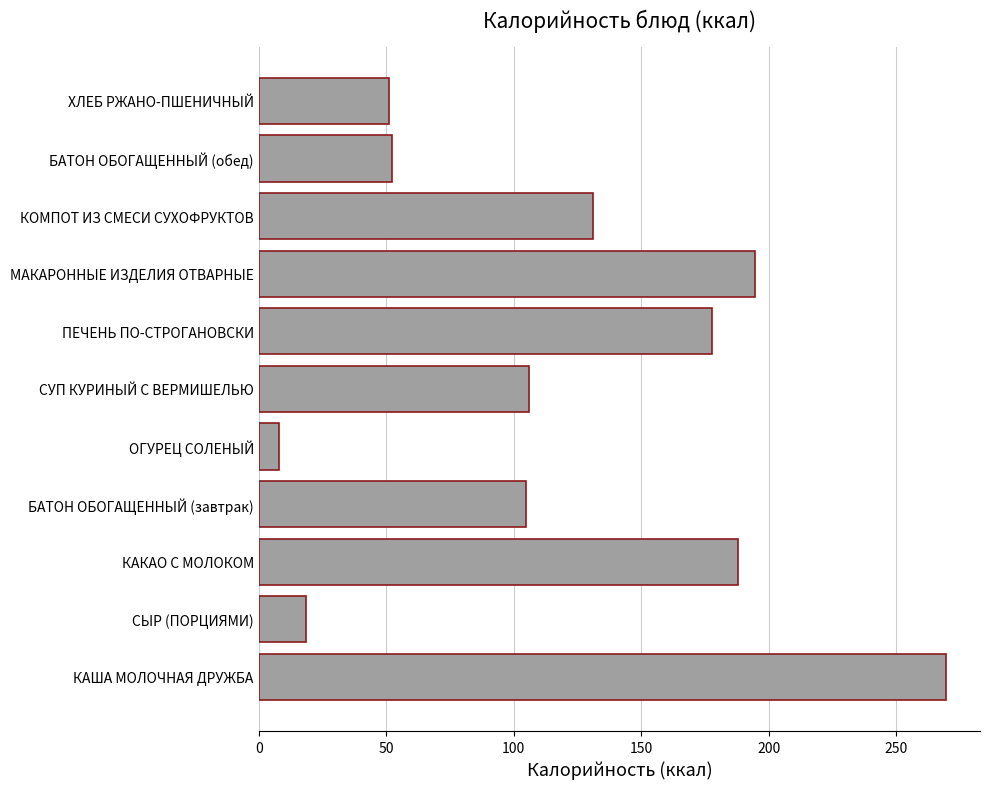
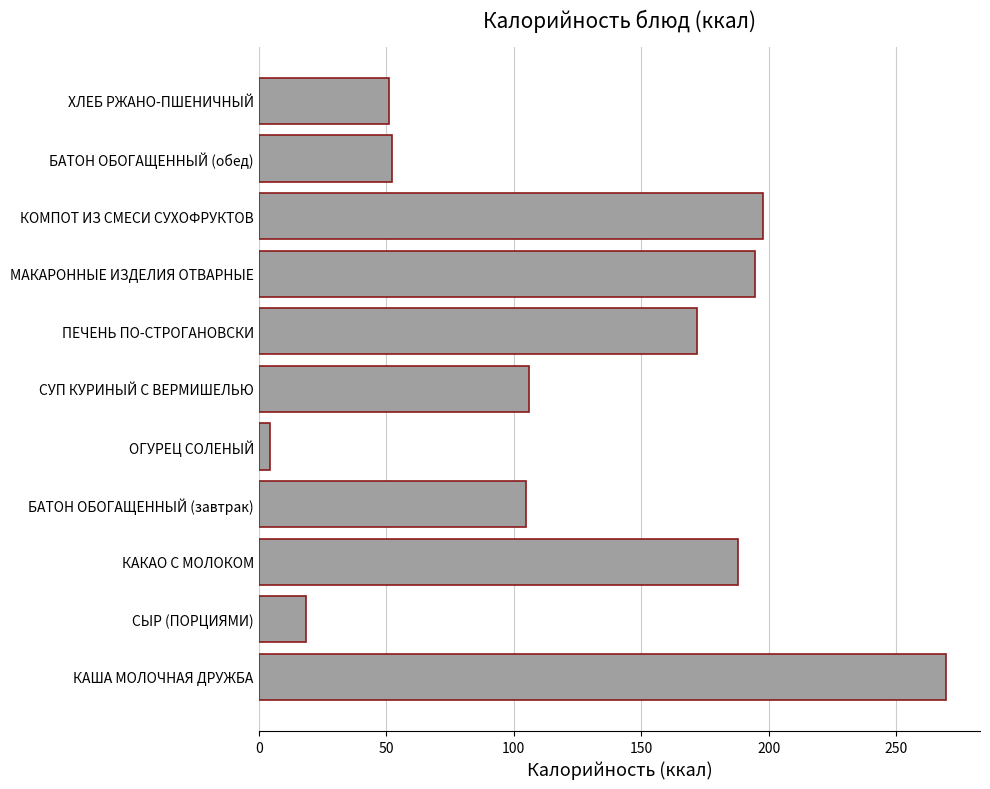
  {
    "ХЛЕБ РЖАНО-ПШЕНИЧНЫЙ": 51,
    "БАТОН ОБОГАЩЕННЫЙ (обед)": 52,
-   "КОМПОТ ИЗ СМЕСИ СУХОФРУКТОВ": 131,
+   "КОМПОТ ИЗ СМЕСИ СУХОФРУКТОВ": 198,
    "МАКАРОННЫЕ ИЗДЕЛИЯ ОТВАРНЫЕ": 195,
-   "ПЕЧЕНЬ ПО-СТРОГАНОВСКИ": 178,
+   "ПЕЧЕНЬ ПО-СТРОГАНОВСКИ": 172,
    "СУП КУРИНЫЙ С ВЕРМИШЕЛЬЮ": 106,
-   "ОГУРЕЦ СОЛЕНЫЙ": 8,
+   "ОГУРЕЦ СОЛЕНЫЙ": 4,
    "БАТОН ОБОГАЩЕННЫЙ (завтрак)": 105,
    "КАКАО С МОЛОКОМ": 188,
    "СЫР (ПОРЦИЯМИ)": 19,
    "КАША МОЛОЧНАЯ ДРУЖБА": 269
  }
